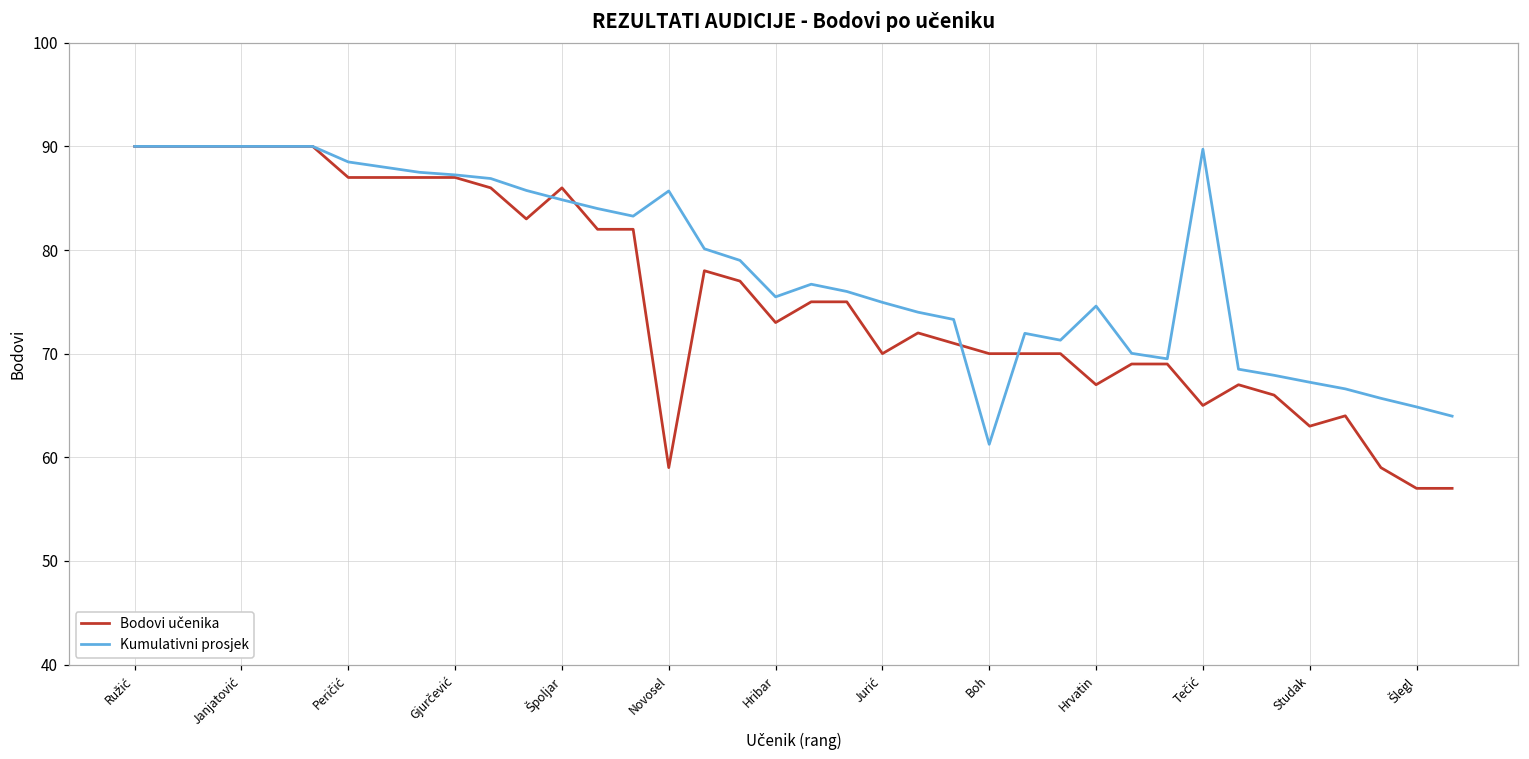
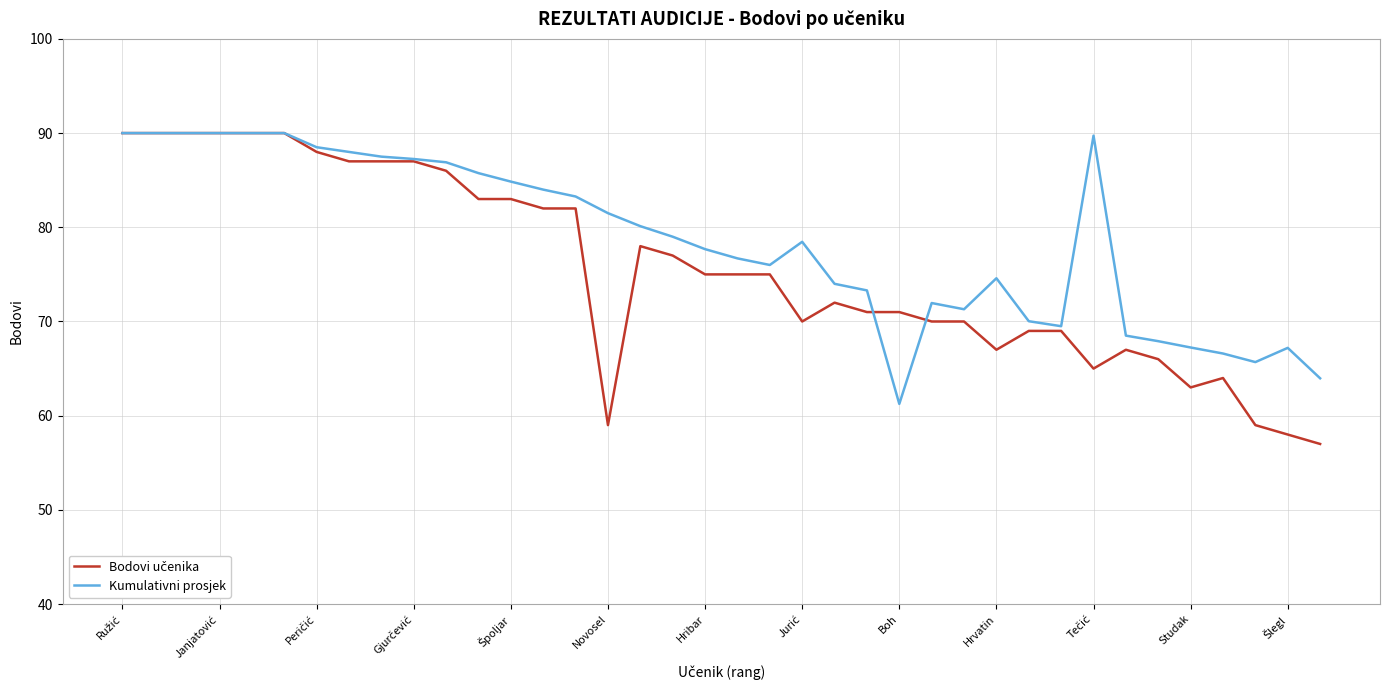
  {
    "Bodovi učenika": {
-     "Peričić": 87,
-     "Špoljar": 86,
+     "Peričić": 88,
+     "Špoljar": 83,
      "Novosel": 59,
-     "Hribar": 73,
+     "Hribar": 75,
      "Jurić": 70,
-     "Boh": 70,
+     "Boh": 71,
      "Hrvatin": 67,
      "Tečić": 65,
      "Studak": 63,
-     "Šlegl": 57
+     "Šlegl": 58
    },
    "Kumulativni prosjek": {
      "Peričić": 89,
      "Špoljar": 85,
-     "Novosel": 86,
-     "Hribar": 75,
-     "Jurić": 75,
+     "Novosel": 82,
+     "Hribar": 78,
+     "Jurić": 78,
      "Boh": 61,
      "Hrvatin": 75,
      "Tečić": 90,
      "Studak": 67,
-     "Šlegl": 65
+     "Šlegl": 67
    }
  }
